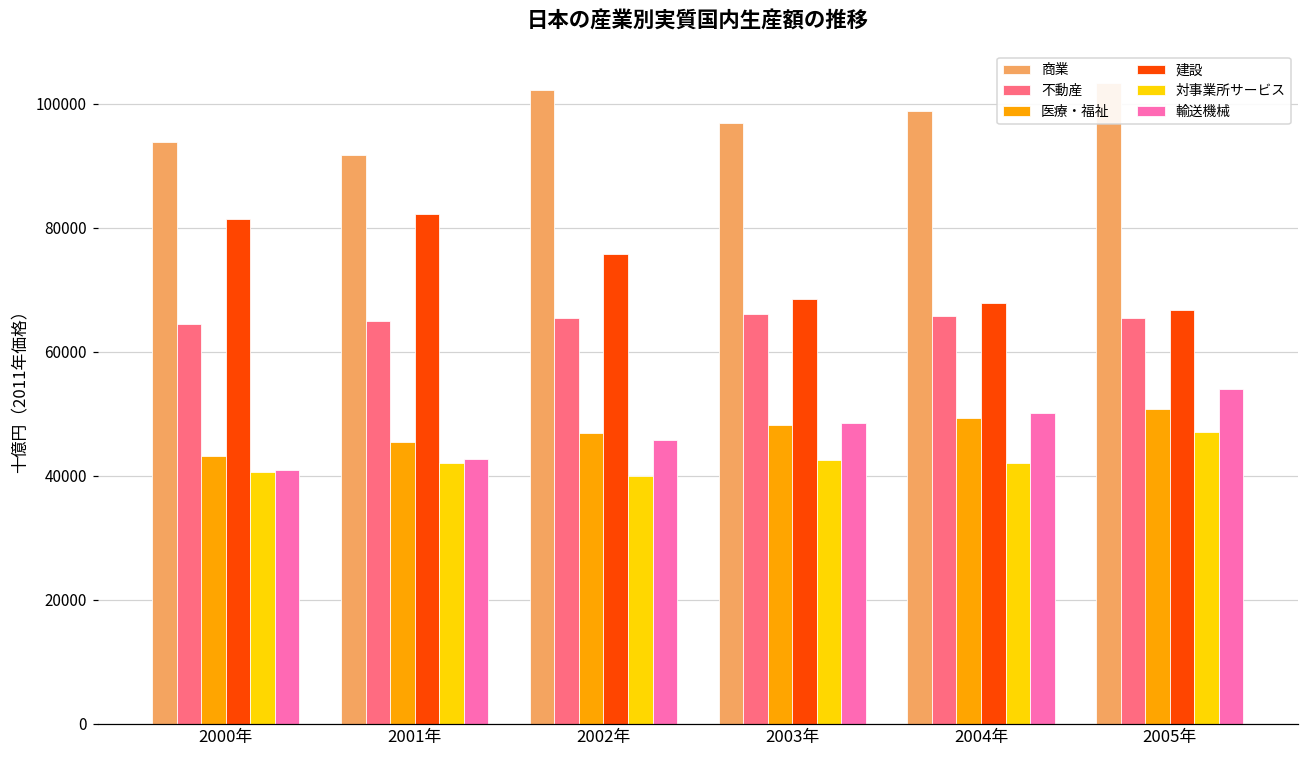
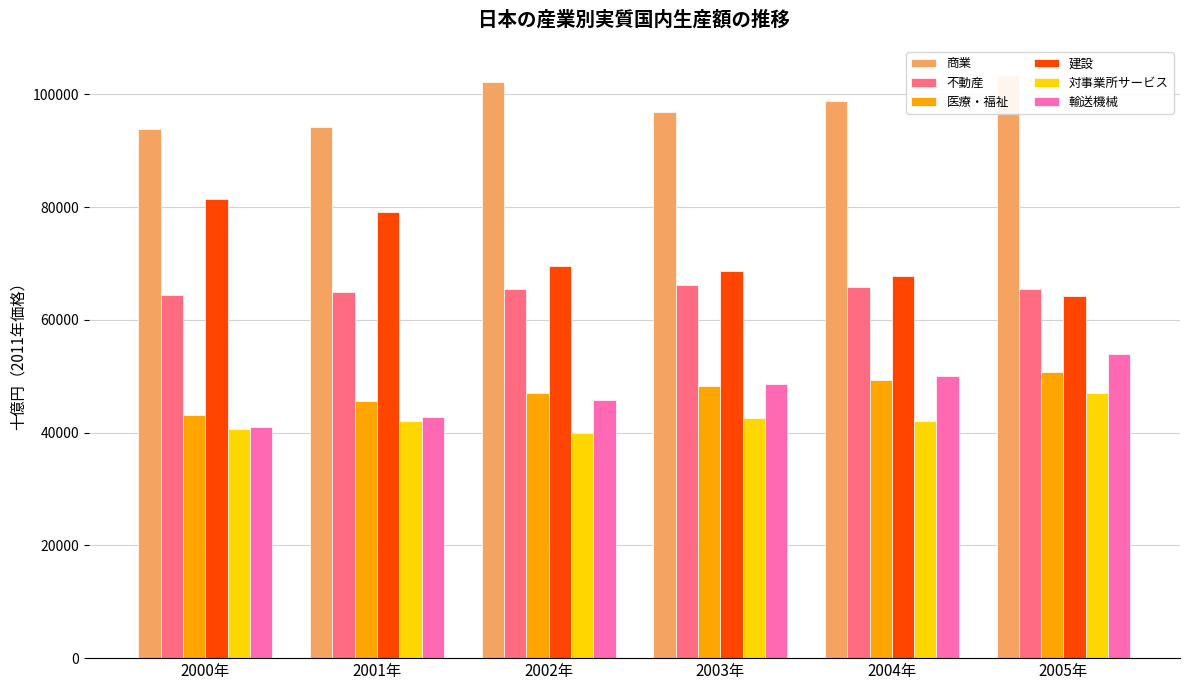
  {
    "商業": {
      "2000年": 94000,
-     "2001年": 92000,
+     "2001年": 94000,
      "2002年": 102000,
      "2003年": 97000,
      "2004年": 99000
    },
    "建設": {
      "2000年": 81000,
-     "2001年": 82000,
-     "2002年": 76000,
+     "2001年": 79000,
+     "2002年": 70000,
      "2003年": 69000,
      "2004年": 68000,
-     "2005年": 67000
+     "2005年": 64000
    }
  }
